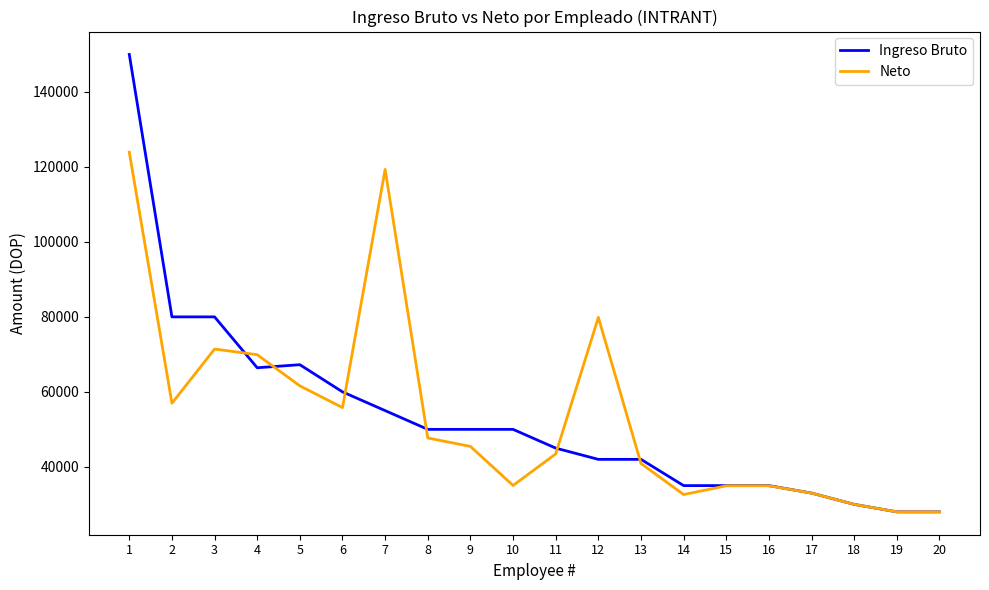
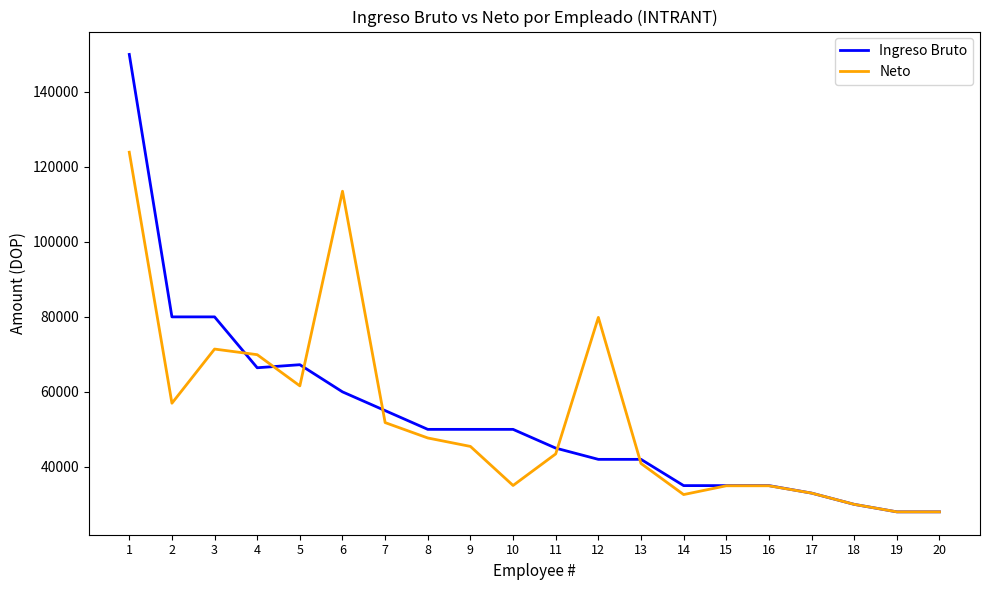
  {
    "Ingreso Bruto": {
      "1": 150000,
      "2": 80000,
      "3": 80000,
      "4": 66000,
      "5": 67000,
      "6": 60000,
      "7": 55000,
      "8": 50000,
      "9": 50000,
      "10": 50000,
      "11": 45000,
      "12": 42000,
      "13": 42000,
      "14": 35000
    },
    "Neto": {
      "1": 124000,
      "2": 57000,
      "3": 71000,
      "4": 70000,
      "5": 62000,
-     "6": 56000,
-     "7": 119000,
+     "6": 114000,
+     "7": 52000,
      "8": 48000,
      "9": 45000,
      "10": 35000,
      "11": 43000,
      "12": 80000,
      "13": 41000,
      "14": 33000
    }
  }
